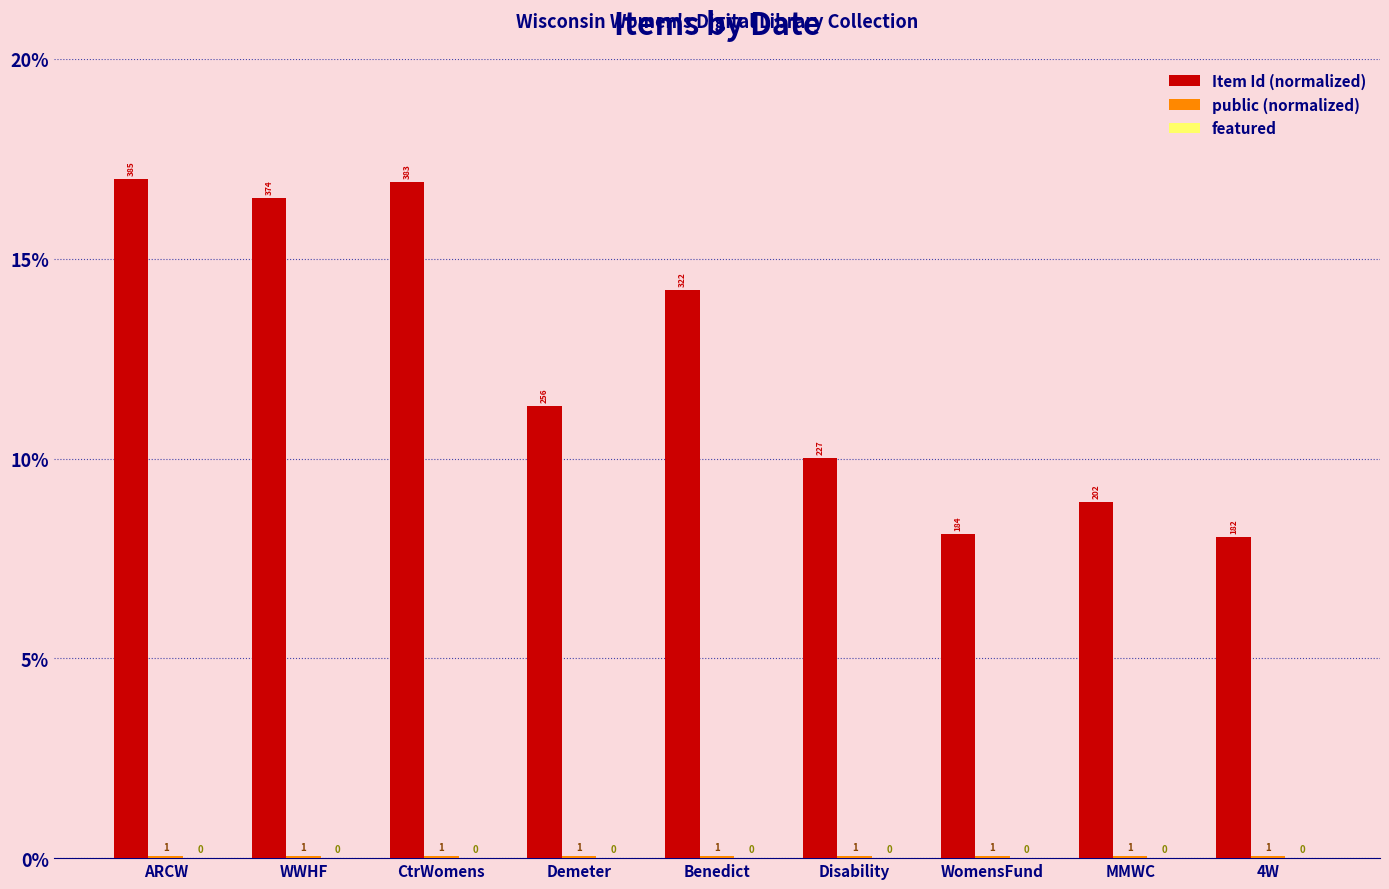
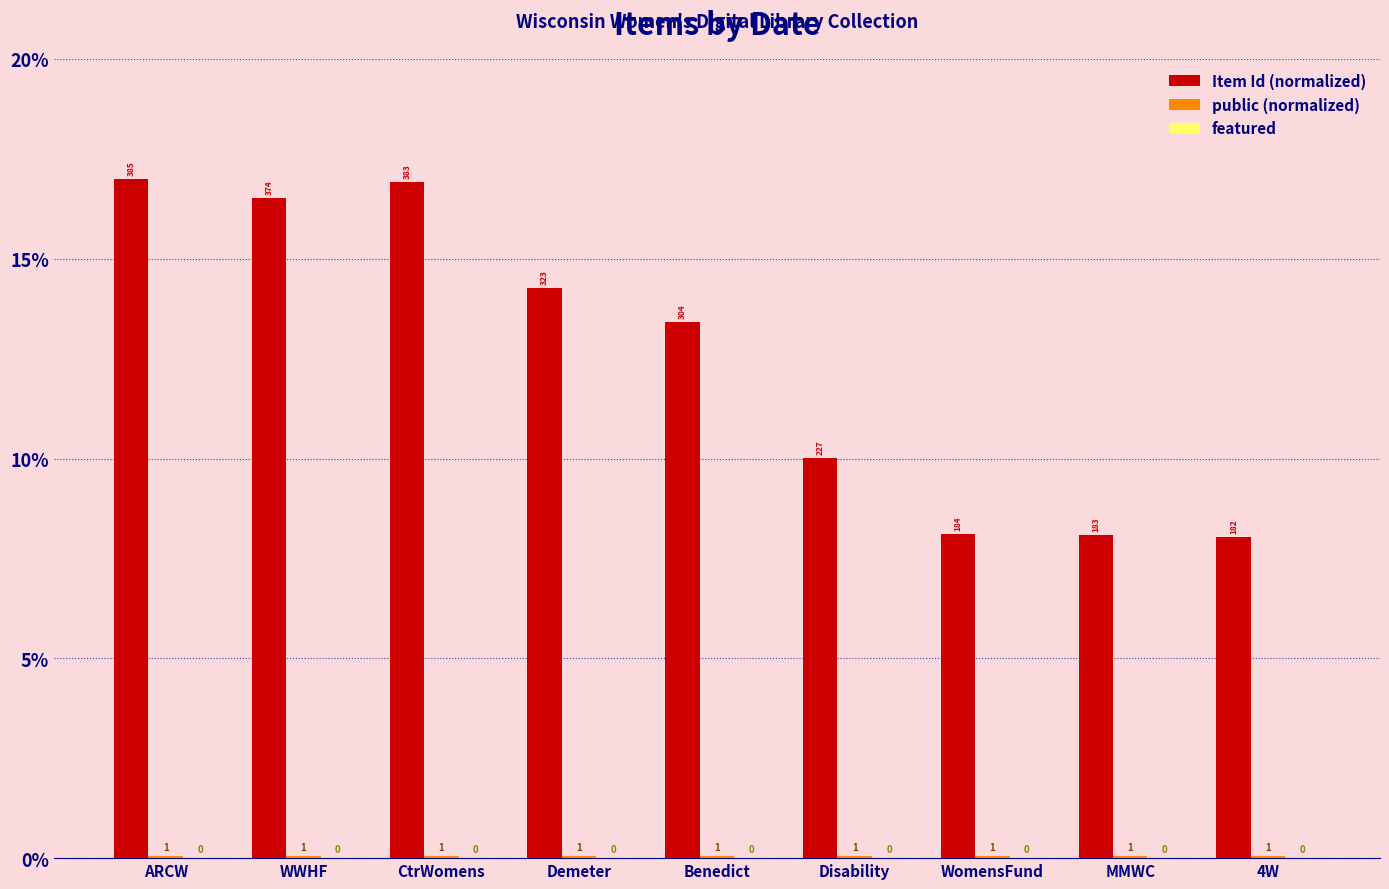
  {
    "Item Id (normalized)": {
-     "Demeter": 256,
-     "Benedict": 322,
-     "MMWC": 202
+     "Demeter": 323,
+     "Benedict": 304,
+     "MMWC": 183
    },
    "featured": {
      "ARCW": 0,
      "WWHF": 0,
      "CtrWomens": 0,
      "Demeter": 0,
      "Benedict": 0,
      "Disability": 0,
      "WomensFund": 0,
      "MMWC": 0,
      "4W": 0
    }
  }
